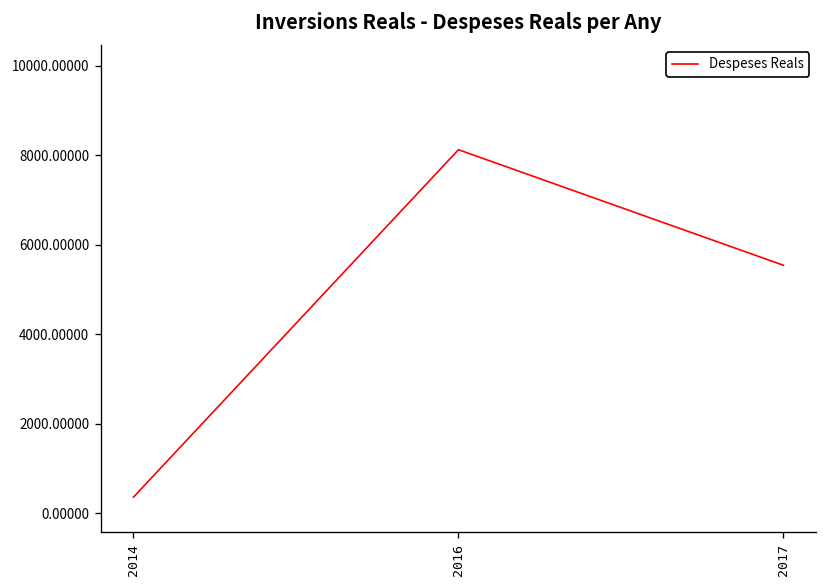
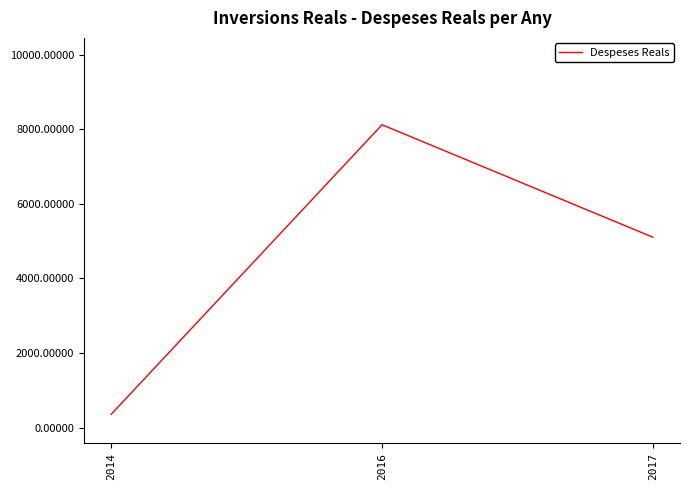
  {
    "2014": 400,
    "2016": 8100,
-   "2017": 5500
+   "2017": 5100
  }
